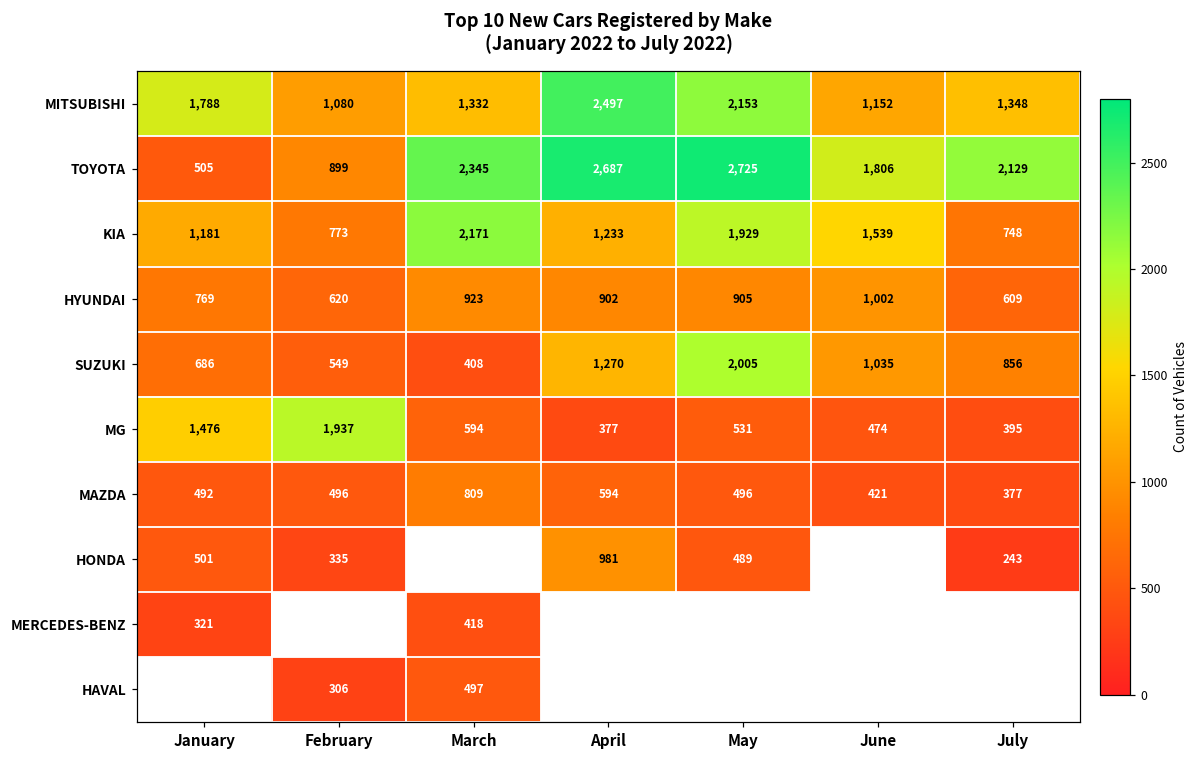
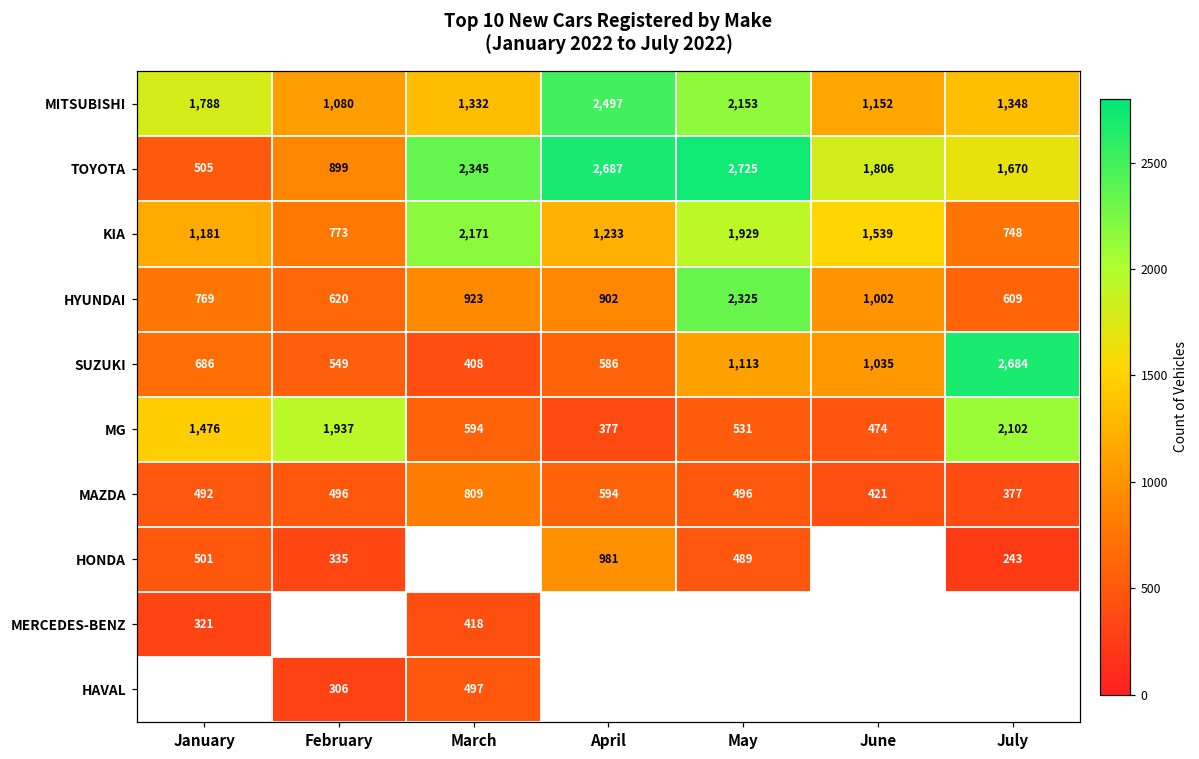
  {
    "MITSUBISHI": {
      "January": "1,788",
      "February": "1,080",
      "March": "1,332",
      "April": "2,497",
      "May": "2,153",
      "June": "1,152",
      "July": "1,348"
    },
    "TOYOTA": {
      "January": "505",
      "February": "899",
      "March": "2,345",
      "April": "2,687",
      "May": "2,725",
      "June": "1,806",
-     "July": "2,129"
+     "July": "1,670"
    },
    "KIA": {
      "January": "1,181",
      "February": "773",
      "March": "2,171",
      "April": "1,233",
      "May": "1,929",
      "June": "1,539",
      "July": "748"
    },
    "HYUNDAI": {
      "January": "769",
      "February": "620",
      "March": "923",
      "April": "902",
-     "May": "905",
+     "May": "2,325",
      "June": "1,002",
      "July": "609"
    },
    "SUZUKI": {
      "January": "686",
      "February": "549",
      "March": "408",
-     "April": "1,270",
-     "May": "2,005",
+     "April": "586",
+     "May": "1,113",
      "June": "1,035",
-     "July": "856"
+     "July": "2,684"
    },
    "MG": {
      "January": "1,476",
      "February": "1,937",
      "March": "594",
      "April": "377",
      "May": "531",
      "June": "474",
-     "July": "395"
+     "July": "2,102"
    },
    "MAZDA": {
      "January": "492",
      "February": "496",
      "March": "809",
      "April": "594",
      "May": "496",
      "June": "421",
      "July": "377"
    },
    "HONDA": {
      "January": "501",
      "February": "335",
      "April": "981",
      "May": "489",
      "July": "243"
    },
    "MERCEDES-BENZ": {
      "January": "321",
      "March": "418"
    },
    "HAVAL": {
      "February": "306",
      "March": "497"
    }
  }
